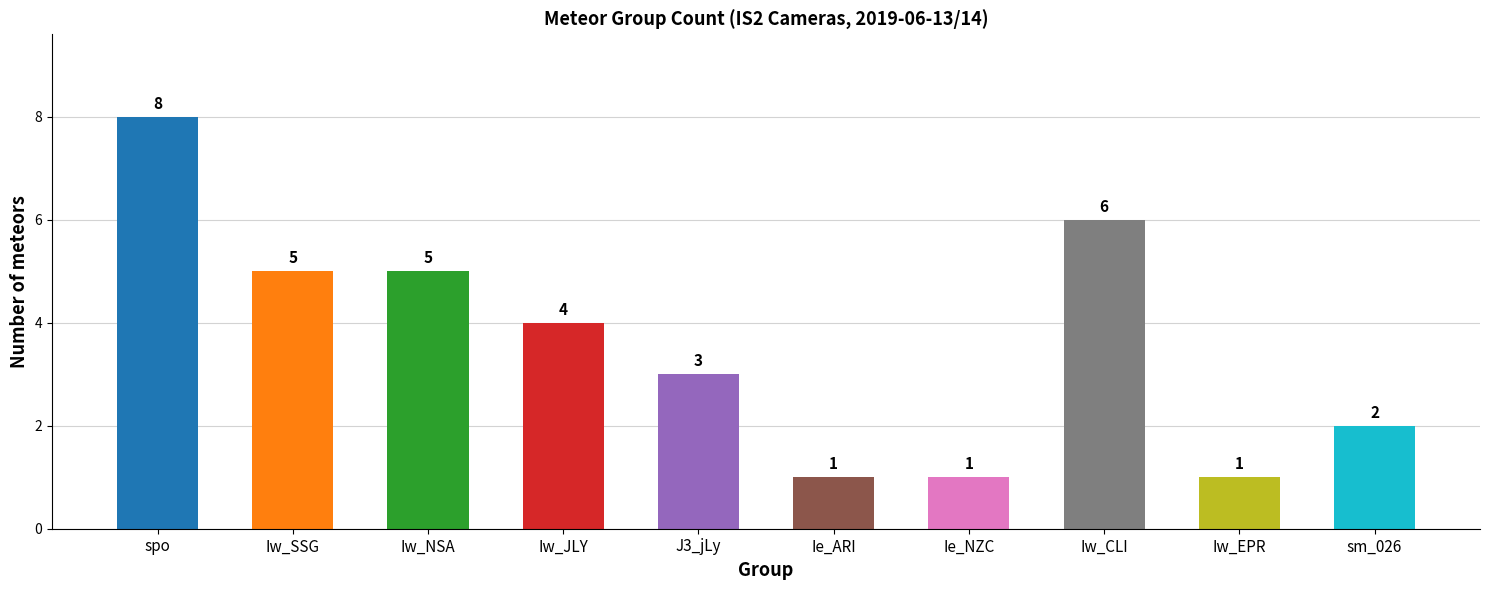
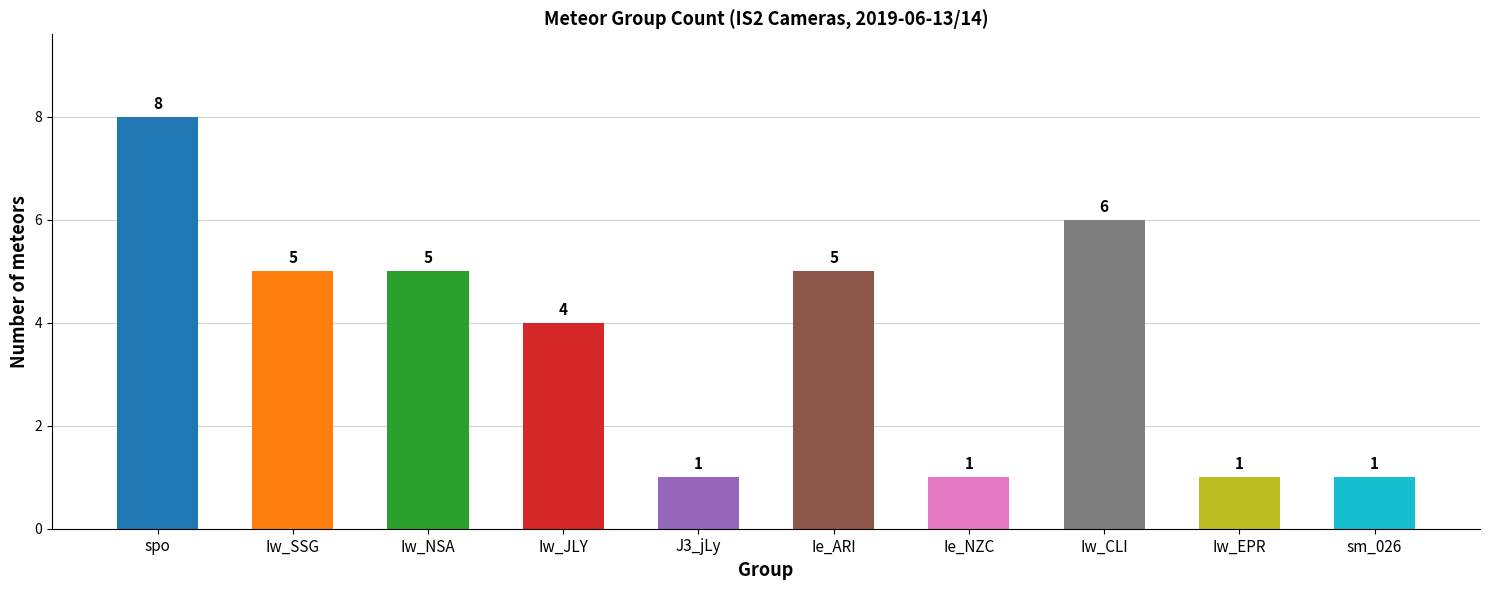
  {
    "spo": 8,
    "Iw_SSG": 5,
    "Iw_NSA": 5,
    "Iw_JLY": 4,
-   "J3_jLy": 3,
-   "Ie_ARI": 1,
+   "J3_jLy": 1,
+   "Ie_ARI": 5,
    "Ie_NZC": 1,
    "Iw_CLI": 6,
    "Iw_EPR": 1,
-   "sm_026": 2
+   "sm_026": 1
  }
